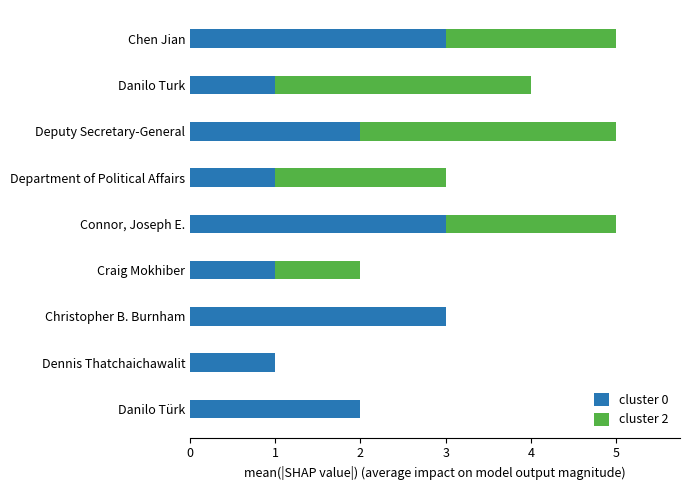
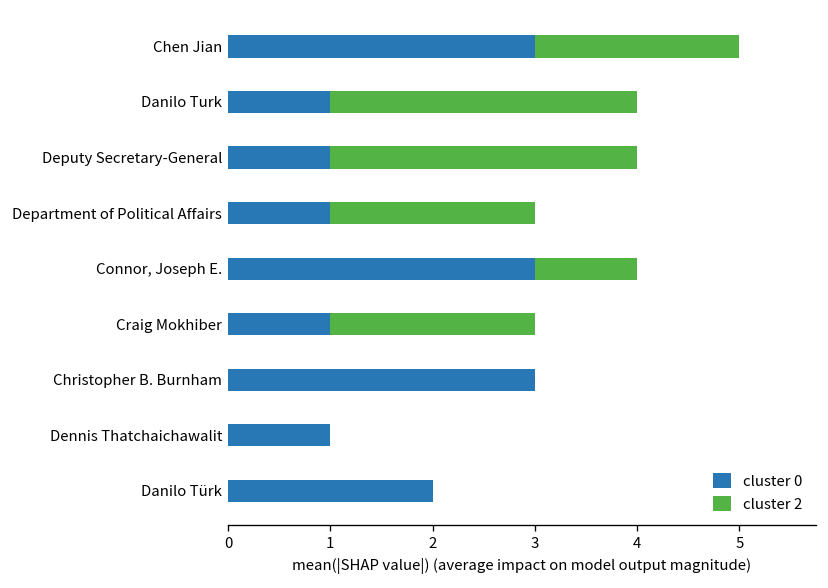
  {
    "cluster 0": {
      "Chen Jian": 3,
      "Danilo Turk": 1,
-     "Deputy Secretary-General": 2,
+     "Deputy Secretary-General": 1,
      "Department of Political Affairs": 1,
      "Connor, Joseph E.": 3,
      "Craig Mokhiber": 1,
      "Christopher B. Burnham": 3,
      "Dennis Thatchaichawalit": 1,
      "Danilo Türk": 2
    },
    "cluster 2": {
      "Chen Jian": 2,
      "Danilo Turk": 3,
      "Deputy Secretary-General": 3,
      "Department of Political Affairs": 2,
-     "Connor, Joseph E.": 2,
-     "Craig Mokhiber": 1,
+     "Connor, Joseph E.": 1,
+     "Craig Mokhiber": 2,
      "Christopher B. Burnham": 0,
      "Dennis Thatchaichawalit": 0,
      "Danilo Türk": 0
    }
  }
